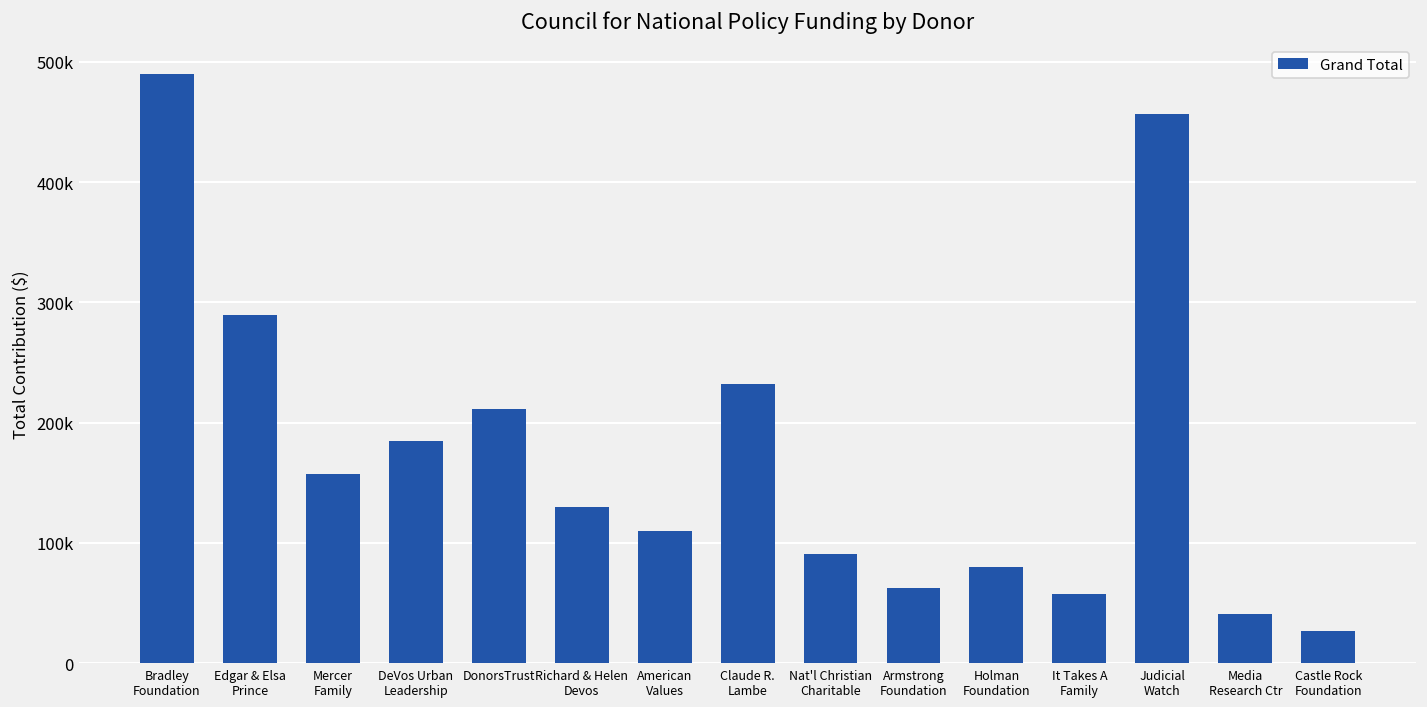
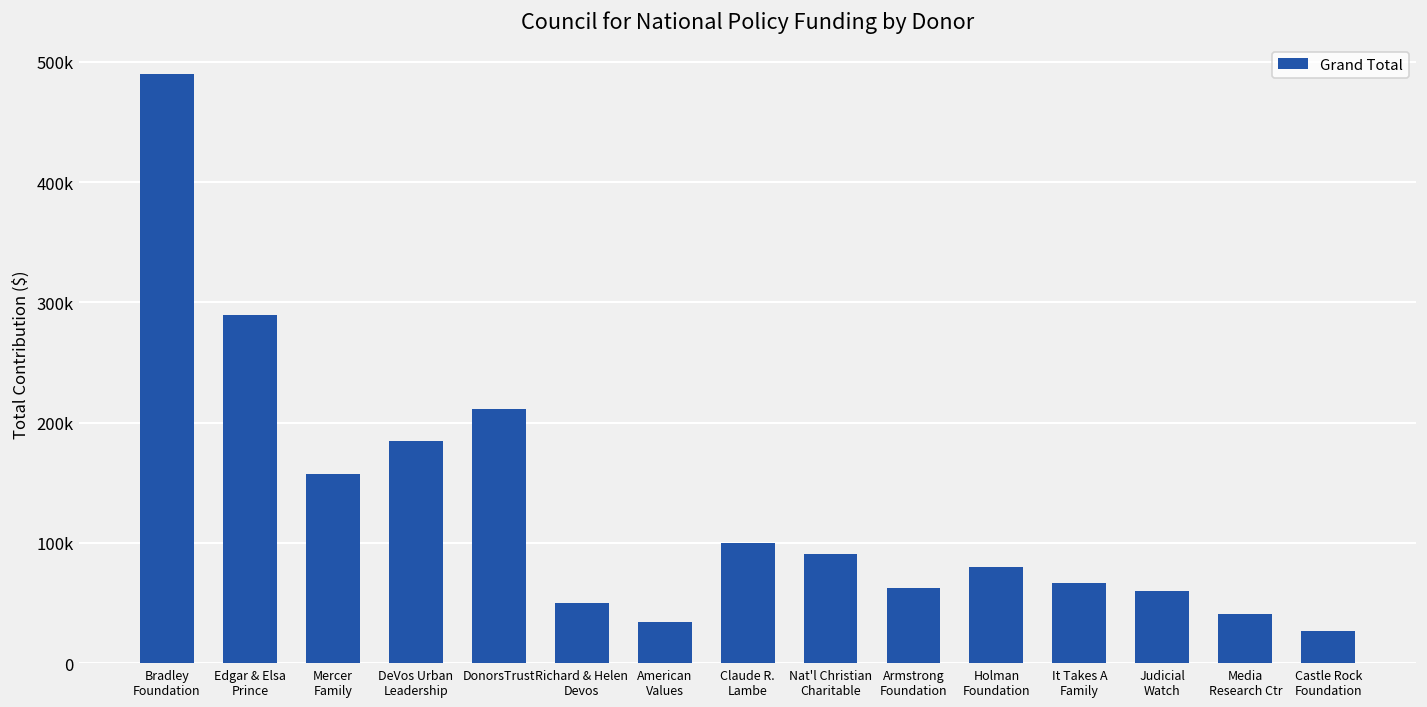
  {
    "Bradley Foundation": 490000,
    "Edgar & Elsa Prince": 290000,
    "Mercer Family": 158000,
    "DeVos Urban Leadership": 185000,
    "DonorsTrust": 211000,
-   "Richard & Helen Devos": 130000,
-   "American Values": 110000,
-   "Claude R. Lambe": 232000,
+   "Richard & Helen Devos": 50000,
+   "American Values": 34000,
+   "Claude R. Lambe": 100000,
    "Nat'l Christian Charitable": 91000,
    "Armstrong Foundation": 63000,
    "Holman Foundation": 80000,
-   "It Takes A Family": 57000,
-   "Judicial Watch": 457000,
+   "It Takes A Family": 67000,
+   "Judicial Watch": 60000,
    "Media Research Ctr": 41000,
    "Castle Rock Foundation": 27000
  }
